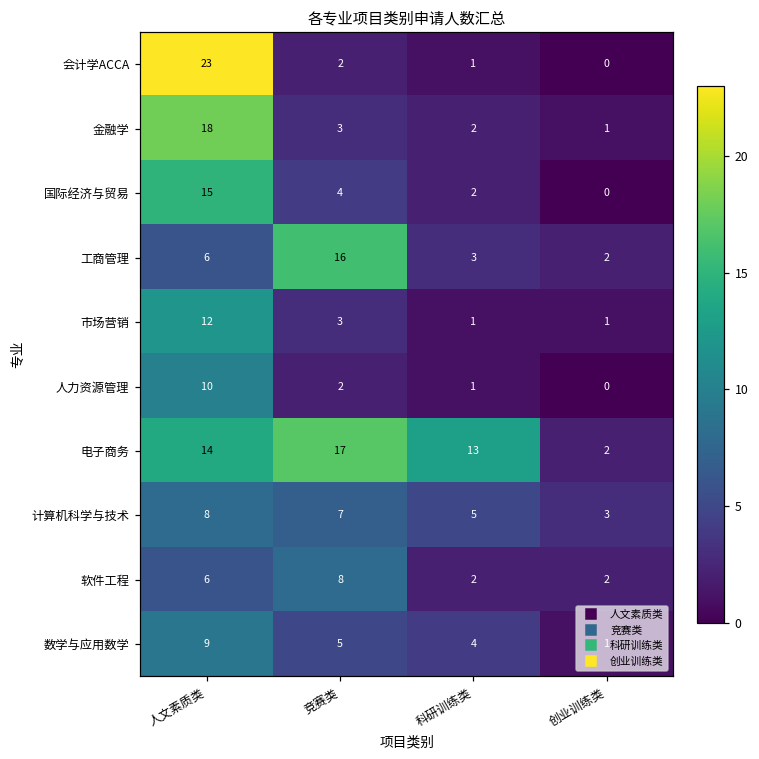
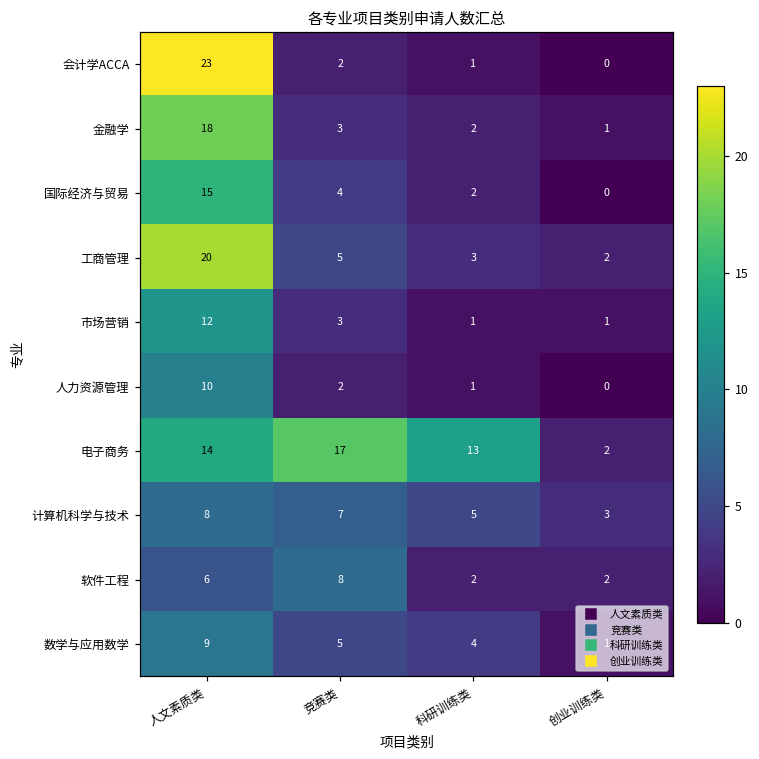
  {
    "会计学ACCA": {
      "人文素质类": 23,
      "竞赛类": 2,
      "科研训练类": 1,
      "创业训练类": 0
    },
    "金融学": {
      "人文素质类": 18,
      "竞赛类": 3,
      "科研训练类": 2,
      "创业训练类": 1
    },
    "国际经济与贸易": {
      "人文素质类": 15,
      "竞赛类": 4,
      "科研训练类": 2,
      "创业训练类": 0
    },
    "工商管理": {
-     "人文素质类": 6,
-     "竞赛类": 16,
+     "人文素质类": 20,
+     "竞赛类": 5,
      "科研训练类": 3,
      "创业训练类": 2
    },
    "市场营销": {
      "人文素质类": 12,
      "竞赛类": 3,
      "科研训练类": 1,
      "创业训练类": 1
    },
    "人力资源管理": {
      "人文素质类": 10,
      "竞赛类": 2,
      "科研训练类": 1,
      "创业训练类": 0
    },
    "电子商务": {
      "人文素质类": 14,
      "竞赛类": 17,
      "科研训练类": 13,
      "创业训练类": 2
    },
    "计算机科学与技术": {
      "人文素质类": 8,
      "竞赛类": 7,
      "科研训练类": 5,
      "创业训练类": 3
    },
    "软件工程": {
      "人文素质类": 6,
      "竞赛类": 8,
      "科研训练类": 2,
      "创业训练类": 2
    },
    "数学与应用数学": {
      "人文素质类": 9,
      "竞赛类": 5,
      "科研训练类": 4
    }
  }
